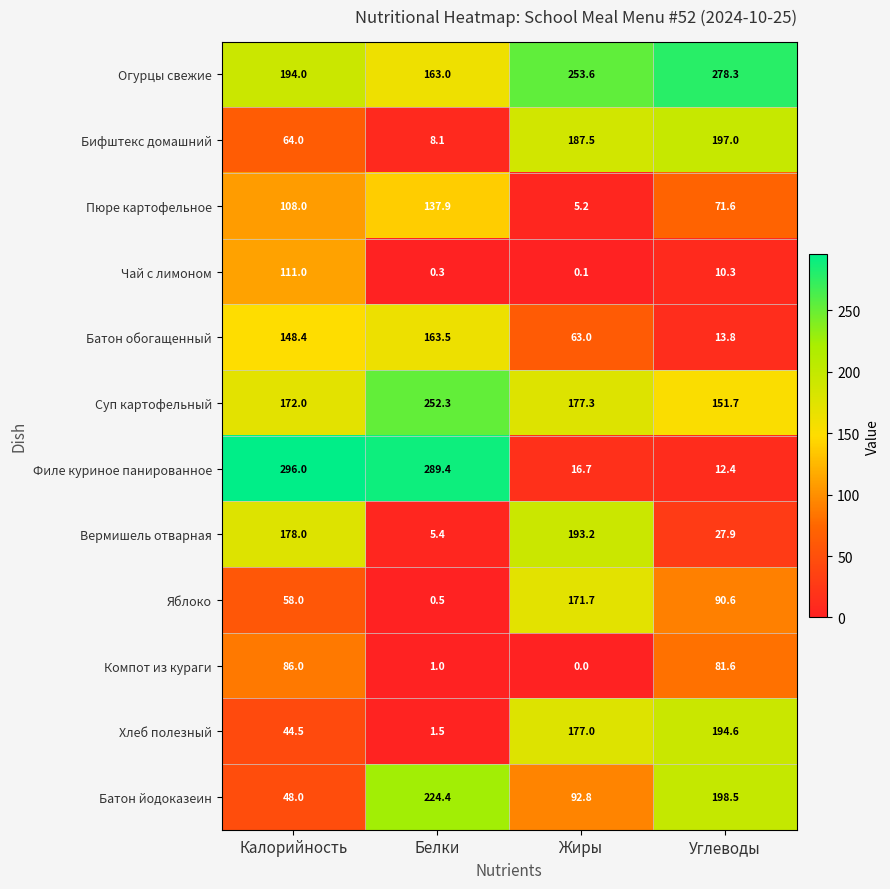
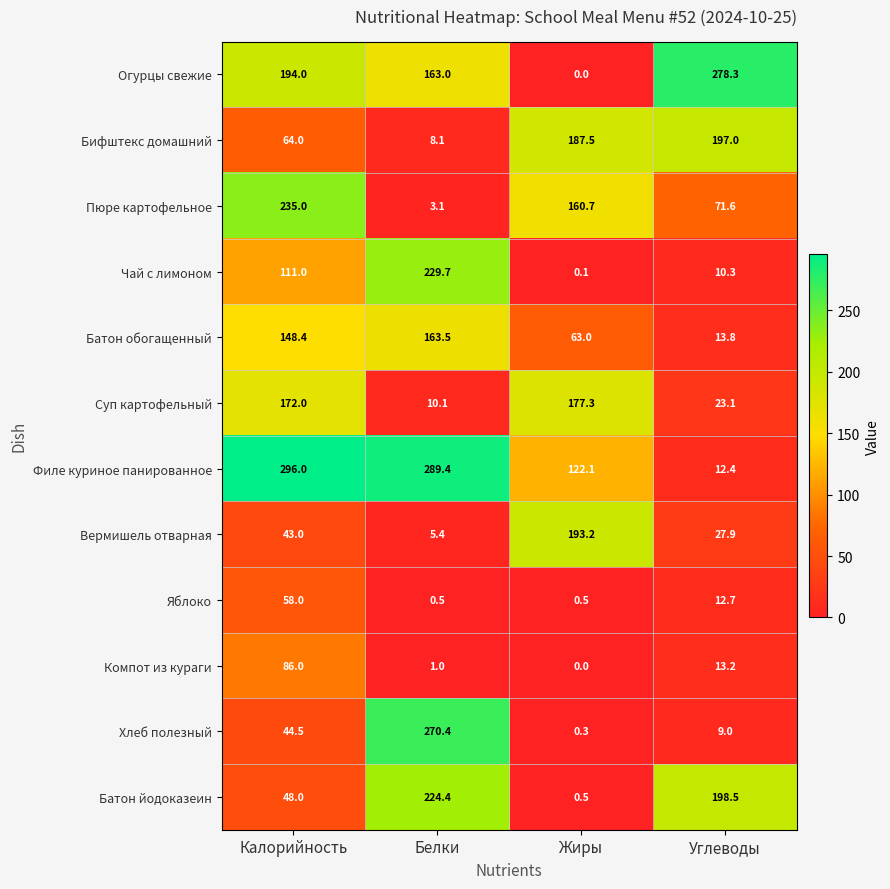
  {
    "Огурцы свежие": {
      "Калорийность": 194.0,
      "Белки": 163.0,
-     "Жиры": 253.6,
+     "Жиры": 0.0,
      "Углеводы": 278.3
    },
    "Бифштекс домашний": {
      "Калорийность": 64.0,
      "Белки": 8.1,
      "Жиры": 187.5,
      "Углеводы": 197.0
    },
    "Пюре картофельное": {
-     "Калорийность": 108.0,
-     "Белки": 137.9,
-     "Жиры": 5.2,
+     "Калорийность": 235.0,
+     "Белки": 3.1,
+     "Жиры": 160.7,
      "Углеводы": 71.6
    },
    "Чай с лимоном": {
      "Калорийность": 111.0,
-     "Белки": 0.3,
+     "Белки": 229.7,
      "Жиры": 0.1,
      "Углеводы": 10.3
    },
    "Батон обогащенный": {
      "Калорийность": 148.4,
      "Белки": 163.5,
      "Жиры": 63.0,
      "Углеводы": 13.8
    },
    "Суп картофельный": {
      "Калорийность": 172.0,
-     "Белки": 252.3,
+     "Белки": 10.1,
      "Жиры": 177.3,
-     "Углеводы": 151.7
+     "Углеводы": 23.1
    },
    "Филе куриное панированное": {
      "Калорийность": 296.0,
      "Белки": 289.4,
-     "Жиры": 16.7,
+     "Жиры": 122.1,
      "Углеводы": 12.4
    },
    "Вермишель отварная": {
-     "Калорийность": 178.0,
+     "Калорийность": 43.0,
      "Белки": 5.4,
      "Жиры": 193.2,
      "Углеводы": 27.9
    },
    "Яблоко": {
      "Калорийность": 58.0,
      "Белки": 0.5,
-     "Жиры": 171.7,
-     "Углеводы": 90.6
+     "Жиры": 0.5,
+     "Углеводы": 12.7
    },
    "Компот из кураги": {
      "Калорийность": 86.0,
      "Белки": 1.0,
      "Жиры": 0.0,
-     "Углеводы": 81.6
+     "Углеводы": 13.2
    },
    "Хлеб полезный": {
      "Калорийность": 44.5,
-     "Белки": 1.5,
-     "Жиры": 177.0,
-     "Углеводы": 194.6
+     "Белки": 270.4,
+     "Жиры": 0.3,
+     "Углеводы": 9.0
    },
    "Батон йодоказеин": {
      "Калорийность": 48.0,
      "Белки": 224.4,
-     "Жиры": 92.8,
+     "Жиры": 0.5,
      "Углеводы": 198.5
    }
  }
